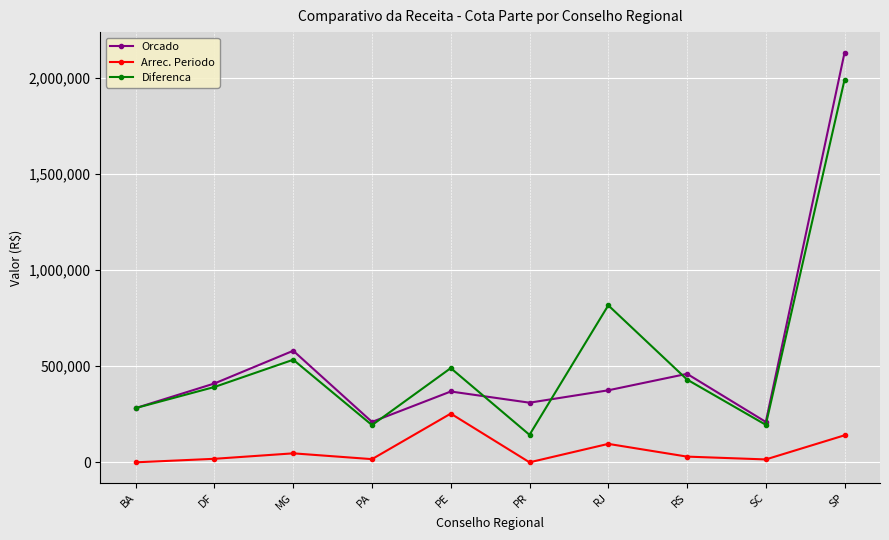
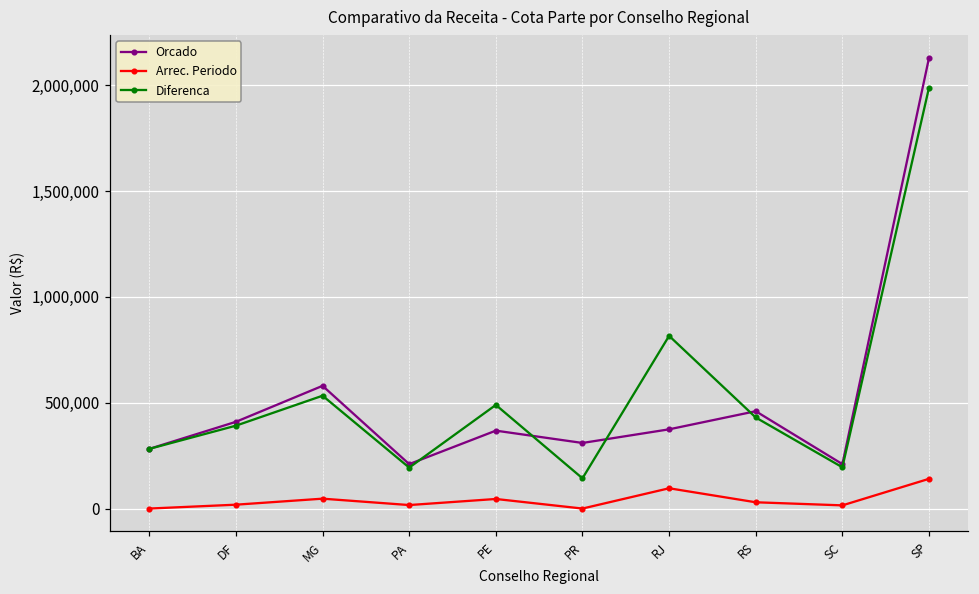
  {
    "Orcado": {
      "DF": "410,000",
      "MG": "580,000",
      "PA": "210,000",
      "PE": "370,000",
      "PR": "310,000",
      "RJ": "370,000",
      "RS": "460,000",
      "SC": "210,000",
      "SP": "2,130,000"
    },
    "Arrec. Periodo": {
      "BA": "0",
      "DF": "20,000",
      "MG": "50,000",
      "PA": "20,000",
-     "PE": "250,000",
+     "PE": "50,000",
      "PR": "0",
      "RJ": "100,000",
      "RS": "30,000",
      "SC": "20,000",
      "SP": "140,000"
    },
    "Diferenca": {
      "DF": "390,000",
      "MG": "530,000",
      "PA": "190,000",
      "PE": "490,000",
      "PR": "140,000",
      "RJ": "820,000",
      "RS": "430,000",
      "SC": "190,000",
      "SP": "1,990,000"
    }
  }
